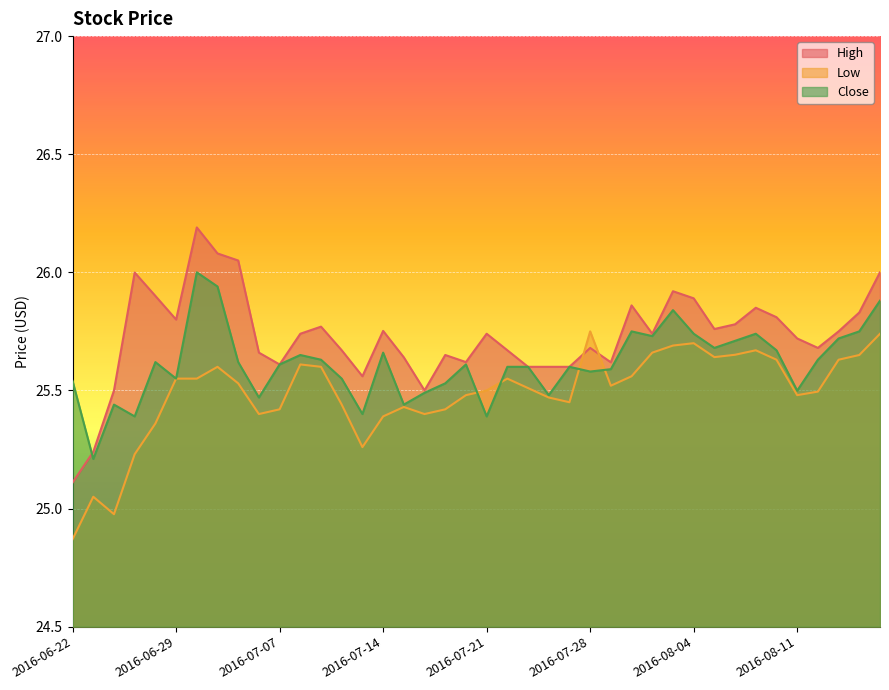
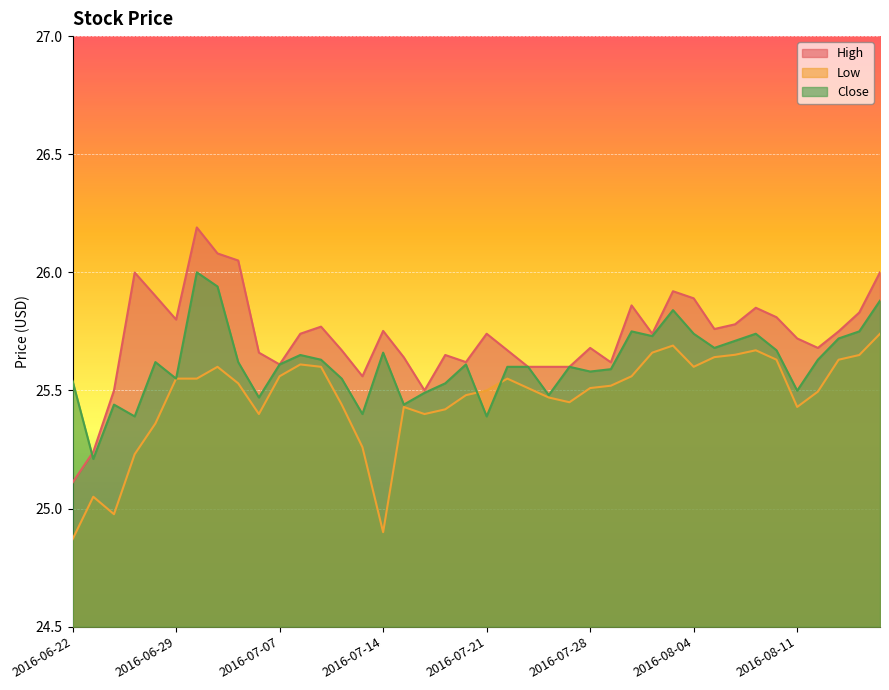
  {
    "High": {
      "2016-06-22": 25.11,
      "2016-06-29": 25.80,
      "2016-07-14": 25.75,
      "2016-07-21": 25.74,
      "2016-07-28": 25.68,
      "2016-08-04": 25.89,
      "2016-08-11": 25.72
    },
    "Low": {
      "2016-06-22": 24.87,
-     "2016-07-07": 25.42,
-     "2016-07-14": 25.39,
+     "2016-07-07": 25.56,
+     "2016-07-14": 24.90,
      "2016-07-21": 25.50,
-     "2016-07-28": 25.75,
-     "2016-08-04": 25.7,
-     "2016-08-11": 25.48
+     "2016-07-28": 25.51,
+     "2016-08-04": 25.6,
+     "2016-08-11": 25.43
    },
    "Close": {
      "2016-06-22": 25.54,
      "2016-07-14": 25.66,
      "2016-07-21": 25.39,
      "2016-07-28": 25.58,
      "2016-08-04": 25.74,
      "2016-08-11": 25.50
    }
  }
